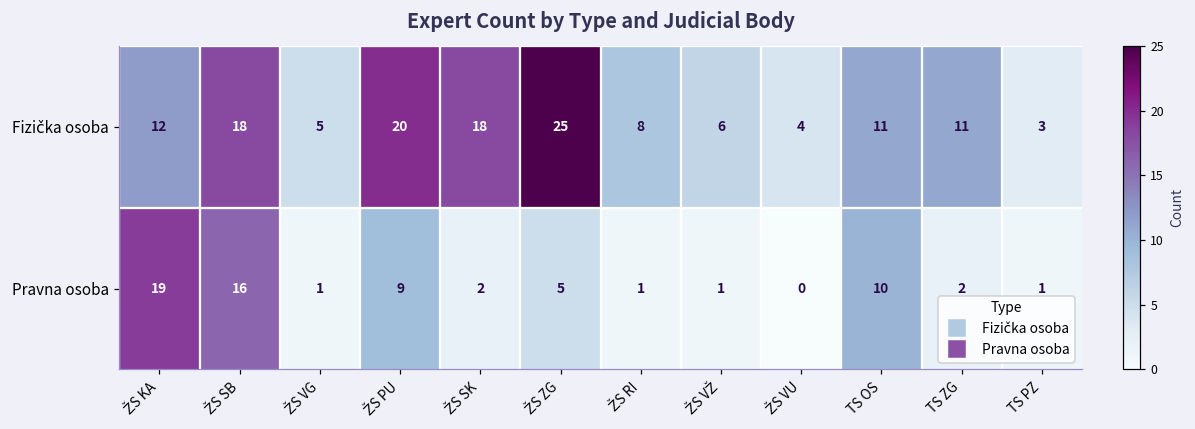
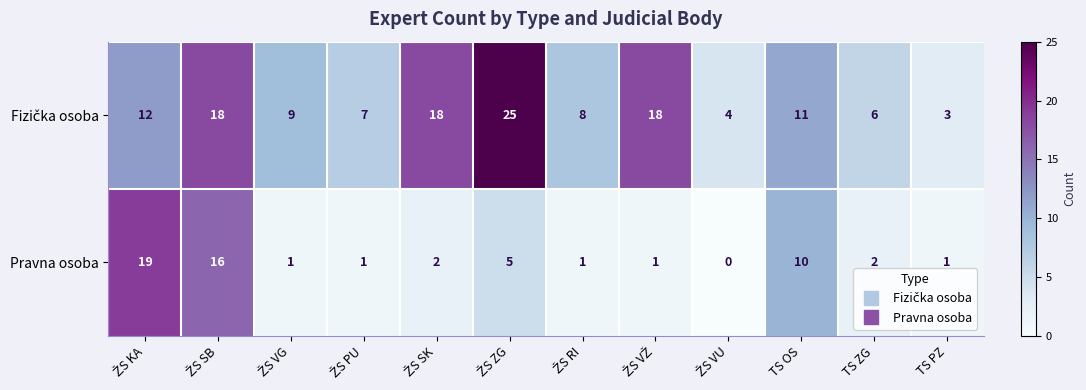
  {
    "Fizička osoba": {
      "ŽS KA": 12,
      "ŽS SB": 18,
-     "ŽS VG": 5,
-     "ŽS PU": 20,
+     "ŽS VG": 9,
+     "ŽS PU": 7,
      "ŽS SK": 18,
      "ŽS ZG": 25,
      "ŽS RI": 8,
-     "ŽS VŽ": 6,
+     "ŽS VŽ": 18,
      "ŽS VU": 4,
      "TS OS": 11,
-     "TS ZG": 11,
+     "TS ZG": 6,
      "TS PZ": 3
    },
    "Pravna osoba": {
      "ŽS KA": 19,
      "ŽS SB": 16,
      "ŽS VG": 1,
-     "ŽS PU": 9,
+     "ŽS PU": 1,
      "ŽS SK": 2,
      "ŽS ZG": 5,
      "ŽS RI": 1,
      "ŽS VŽ": 1,
      "ŽS VU": 0,
      "TS OS": 10
    }
  }
